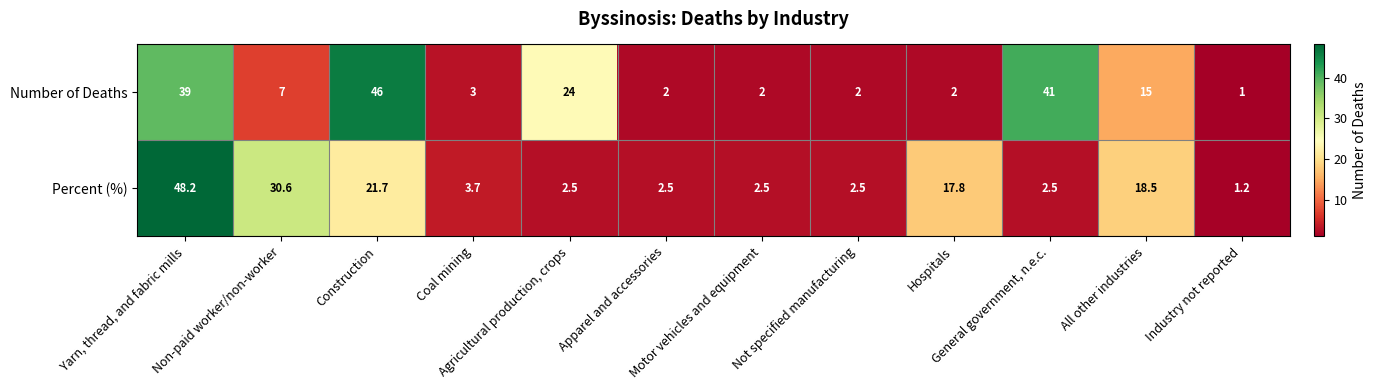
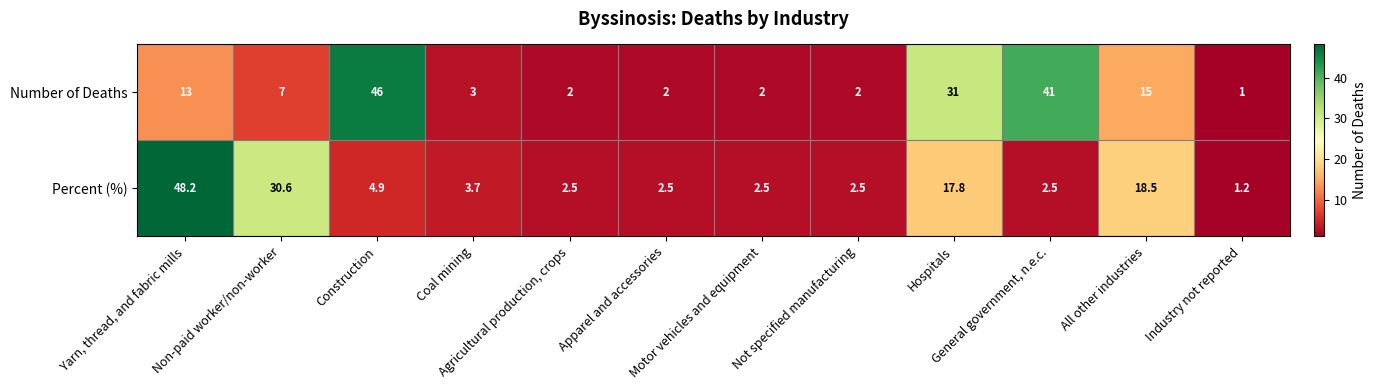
  {
    "Number of Deaths": {
-     "Yarn, thread, and fabric mills": 39,
+     "Yarn, thread, and fabric mills": 13,
      "Non-paid worker/non-worker": 7,
      "Construction": 46,
      "Coal mining": 3,
-     "Agricultural production, crops": 24,
+     "Agricultural production, crops": 2,
      "Apparel and accessories": 2,
      "Motor vehicles and equipment": 2,
      "Not specified manufacturing": 2,
-     "Hospitals": 2,
+     "Hospitals": 31,
      "General government, n.e.c.": 41,
      "All other industries": 15,
      "Industry not reported": 1
    },
    "Percent (%)": {
      "Yarn, thread, and fabric mills": 48.2,
      "Non-paid worker/non-worker": 30.6,
-     "Construction": 21.7,
+     "Construction": 4.9,
      "Coal mining": 3.7,
      "Agricultural production, crops": 2.5,
      "Apparel and accessories": 2.5,
      "Motor vehicles and equipment": 2.5,
      "Not specified manufacturing": 2.5,
      "Hospitals": 17.8,
      "General government, n.e.c.": 2.5,
      "All other industries": 18.5,
      "Industry not reported": 1.2
    }
  }
